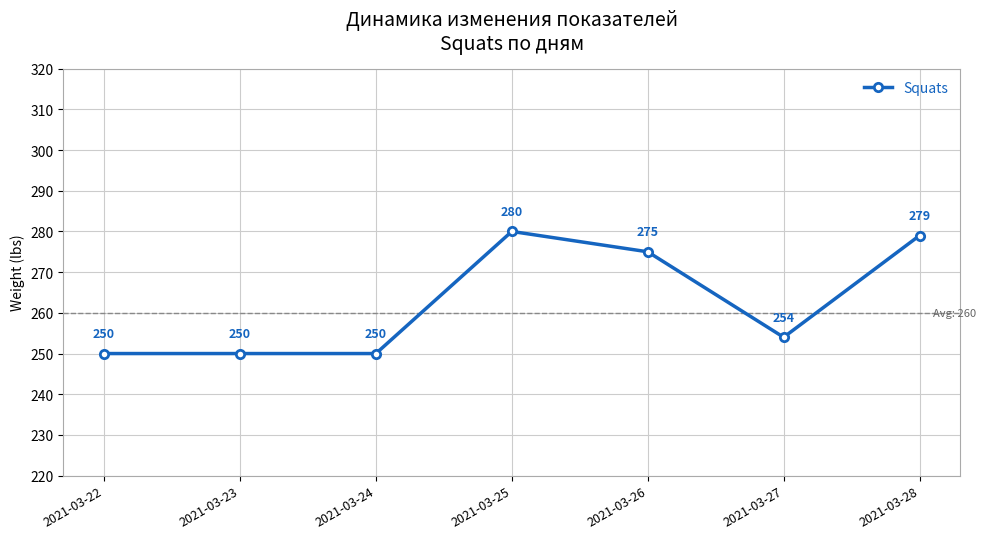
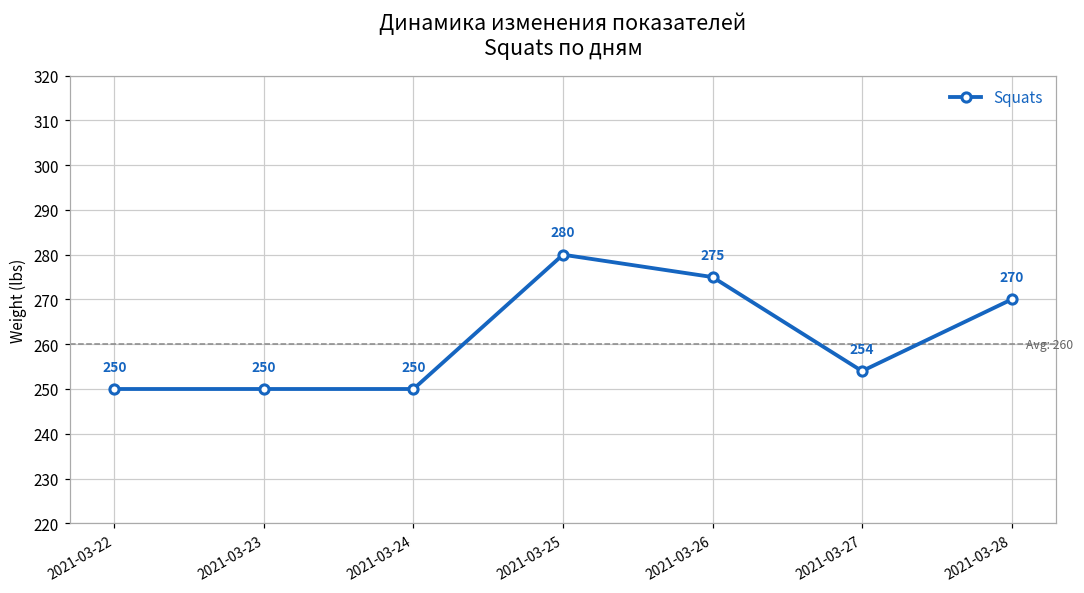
  {
    "2021-03-22": 250,
    "2021-03-23": 250,
    "2021-03-24": 250,
    "2021-03-25": 280,
    "2021-03-26": 275,
    "2021-03-27": 254,
-   "2021-03-28": 279
+   "2021-03-28": 270
  }
